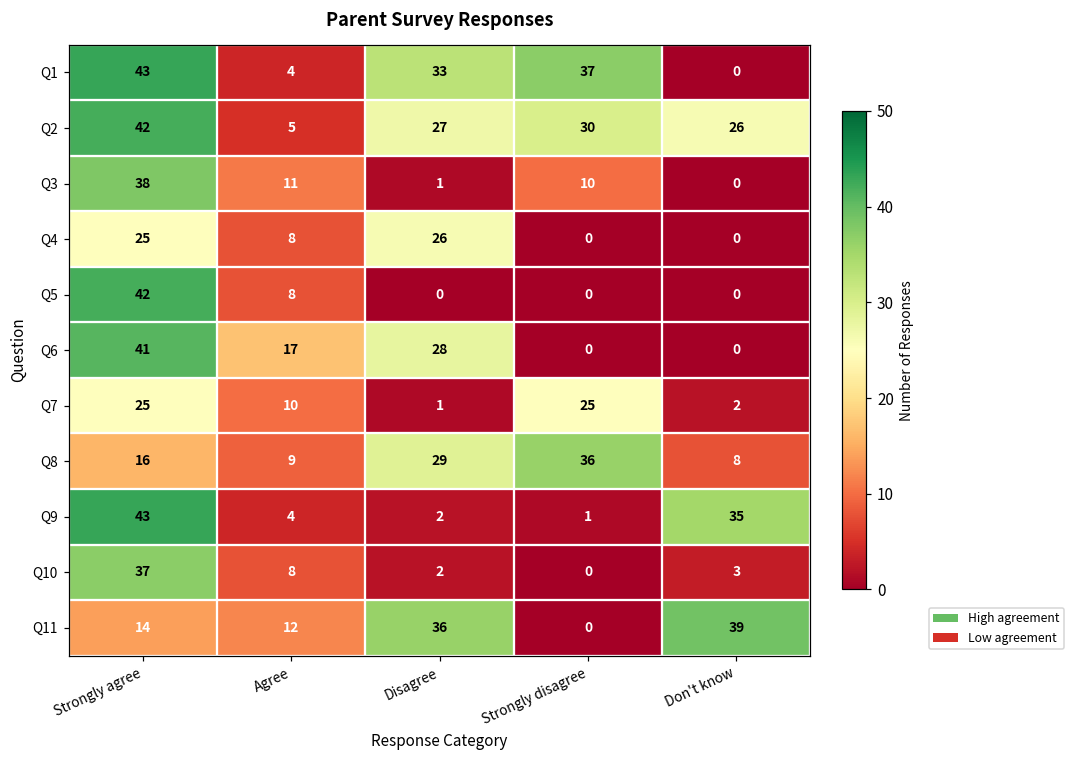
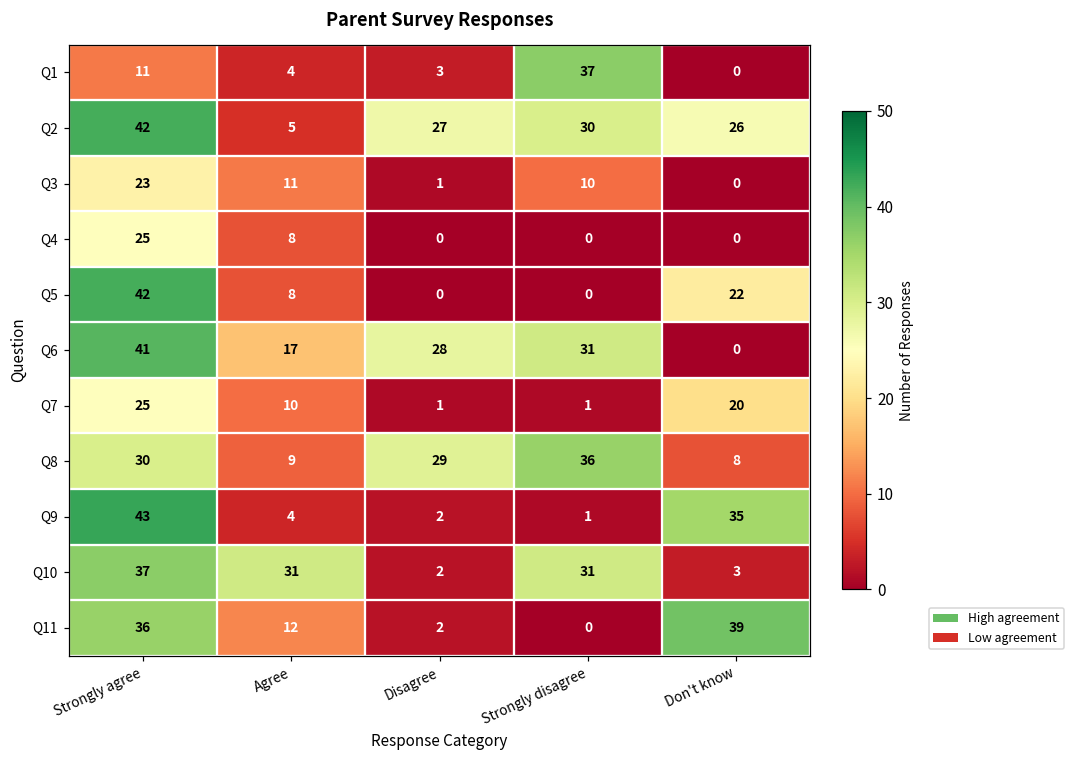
  {
    "Q1": {
-     "Strongly agree": 43,
+     "Strongly agree": 11,
      "Agree": 4,
-     "Disagree": 33,
+     "Disagree": 3,
      "Strongly disagree": 37,
      "Don't know": 0
    },
    "Q2": {
      "Strongly agree": 42,
      "Agree": 5,
      "Disagree": 27,
      "Strongly disagree": 30,
      "Don't know": 26
    },
    "Q3": {
-     "Strongly agree": 38,
+     "Strongly agree": 23,
      "Agree": 11,
      "Disagree": 1,
      "Strongly disagree": 10,
      "Don't know": 0
    },
    "Q4": {
      "Strongly agree": 25,
      "Agree": 8,
-     "Disagree": 26,
+     "Disagree": 0,
      "Strongly disagree": 0,
      "Don't know": 0
    },
    "Q5": {
      "Strongly agree": 42,
      "Agree": 8,
      "Disagree": 0,
      "Strongly disagree": 0,
-     "Don't know": 0
+     "Don't know": 22
    },
    "Q6": {
      "Strongly agree": 41,
      "Agree": 17,
      "Disagree": 28,
-     "Strongly disagree": 0,
+     "Strongly disagree": 31,
      "Don't know": 0
    },
    "Q7": {
      "Strongly agree": 25,
      "Agree": 10,
      "Disagree": 1,
-     "Strongly disagree": 25,
-     "Don't know": 2
+     "Strongly disagree": 1,
+     "Don't know": 20
    },
    "Q8": {
-     "Strongly agree": 16,
+     "Strongly agree": 30,
      "Agree": 9,
      "Disagree": 29,
      "Strongly disagree": 36,
      "Don't know": 8
    },
    "Q9": {
      "Strongly agree": 43,
      "Agree": 4,
      "Disagree": 2,
      "Strongly disagree": 1,
      "Don't know": 35
    },
    "Q10": {
      "Strongly agree": 37,
-     "Agree": 8,
+     "Agree": 31,
      "Disagree": 2,
-     "Strongly disagree": 0,
+     "Strongly disagree": 31,
      "Don't know": 3
    },
    "Q11": {
-     "Strongly agree": 14,
+     "Strongly agree": 36,
      "Agree": 12,
-     "Disagree": 36,
+     "Disagree": 2,
      "Strongly disagree": 0,
      "Don't know": 39
    }
  }
